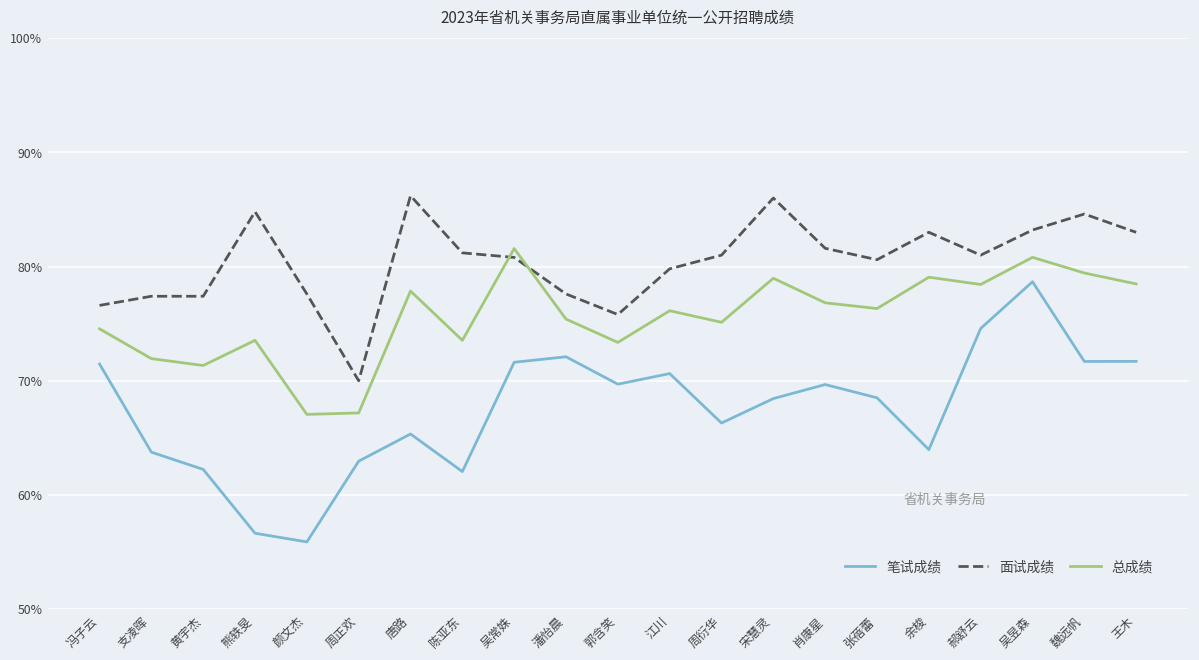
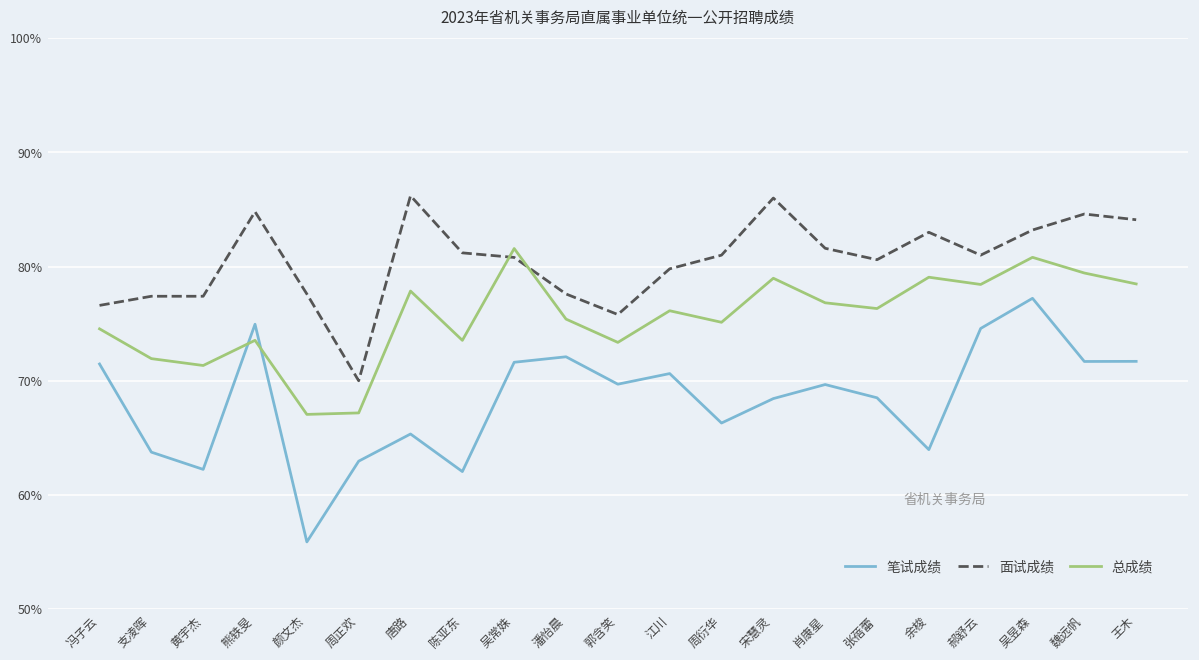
  {
    "笔试成绩": {
      "冯子云": "71.5%",
      "支凌晖": "63.8%",
      "黄宇杰": "62.2%",
-     "熊轶旻": "56.7%",
+     "熊轶旻": "75.0%",
      "颜文杰": "55.9%",
      "周正欢": "63.0%",
      "唐路": "65.3%",
      "陈亚东": "62.1%",
      "吴常姝": "71.6%",
      "潘怡晨": "72.1%",
      "郭含笑": "69.7%",
      "江川": "70.6%",
      "周衍华": "66.3%",
      "宋慧灵": "68.4%",
      "肖康星": "69.7%",
      "张蓓蕾": "68.5%",
      "余梭": "64.0%",
      "郝舒云": "74.6%",
-     "吴昱森": "78.7%",
+     "吴昱森": "77.2%",
      "魏远帆": "71.7%",
      "王木": "71.7%"
    },
    "面试成绩": {
      "冯子云": "76.6%",
      "支凌晖": "77.4%",
      "黄宇杰": "77.4%",
      "熊轶旻": "84.8%",
      "颜文杰": "77.6%",
      "周正欢": "70.0%",
      "唐路": "86.2%",
      "陈亚东": "81.2%",
      "吴常姝": "80.8%",
      "潘怡晨": "77.6%",
      "郭含笑": "75.8%",
      "江川": "79.8%",
      "周衍华": "81.0%",
      "宋慧灵": "86.0%",
      "肖康星": "81.6%",
      "张蓓蕾": "80.6%",
      "余梭": "83.0%",
      "郝舒云": "81.0%",
      "吴昱森": "83.2%",
      "魏远帆": "84.6%",
-     "王木": "83.0%"
+     "王木": "84.1%"
    },
    "总成绩": {
      "冯子云": "74.5%",
      "支凌晖": "71.9%",
      "黄宇杰": "71.3%",
      "熊轶旻": "73.5%",
      "颜文杰": "67.1%",
      "周正欢": "67.2%",
      "唐路": "77.9%",
      "陈亚东": "73.5%",
      "吴常姝": "81.6%",
      "潘怡晨": "75.4%",
      "郭含笑": "73.4%",
      "江川": "76.1%",
      "周衍华": "75.1%",
      "宋慧灵": "79.0%",
      "肖康星": "76.8%",
      "张蓓蕾": "76.3%",
      "余梭": "79.1%",
      "郝舒云": "78.4%",
      "吴昱森": "80.8%",
      "魏远帆": "79.4%",
      "王木": "78.5%"
    }
  }
